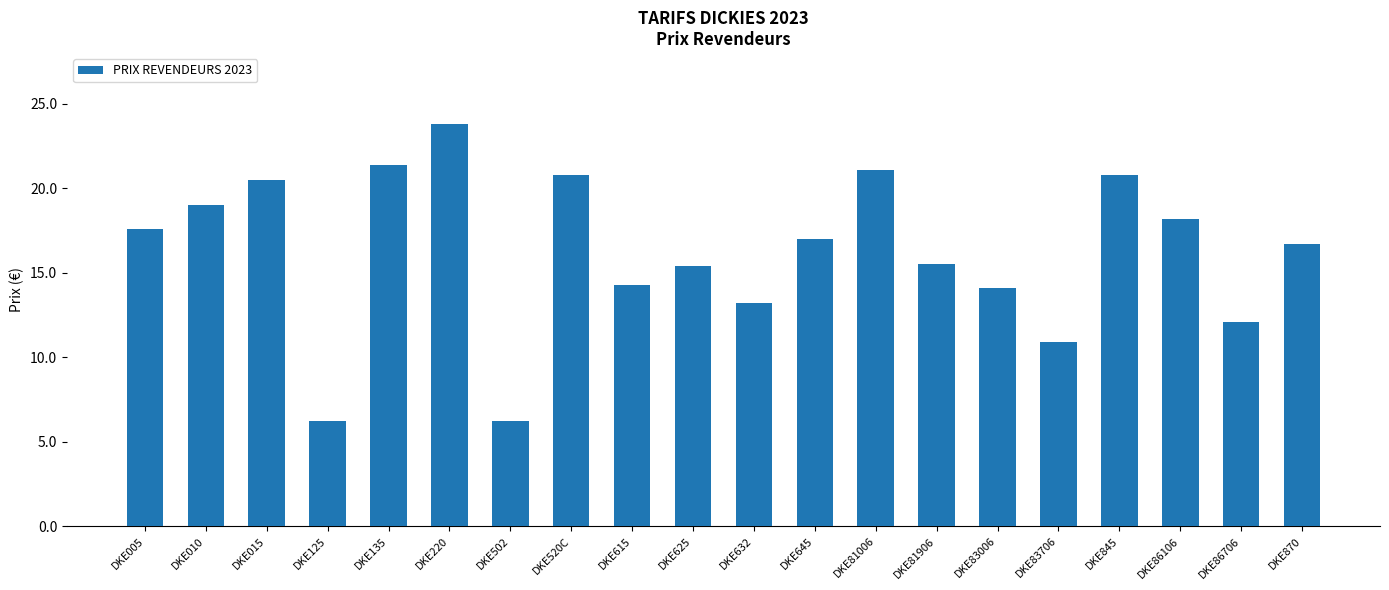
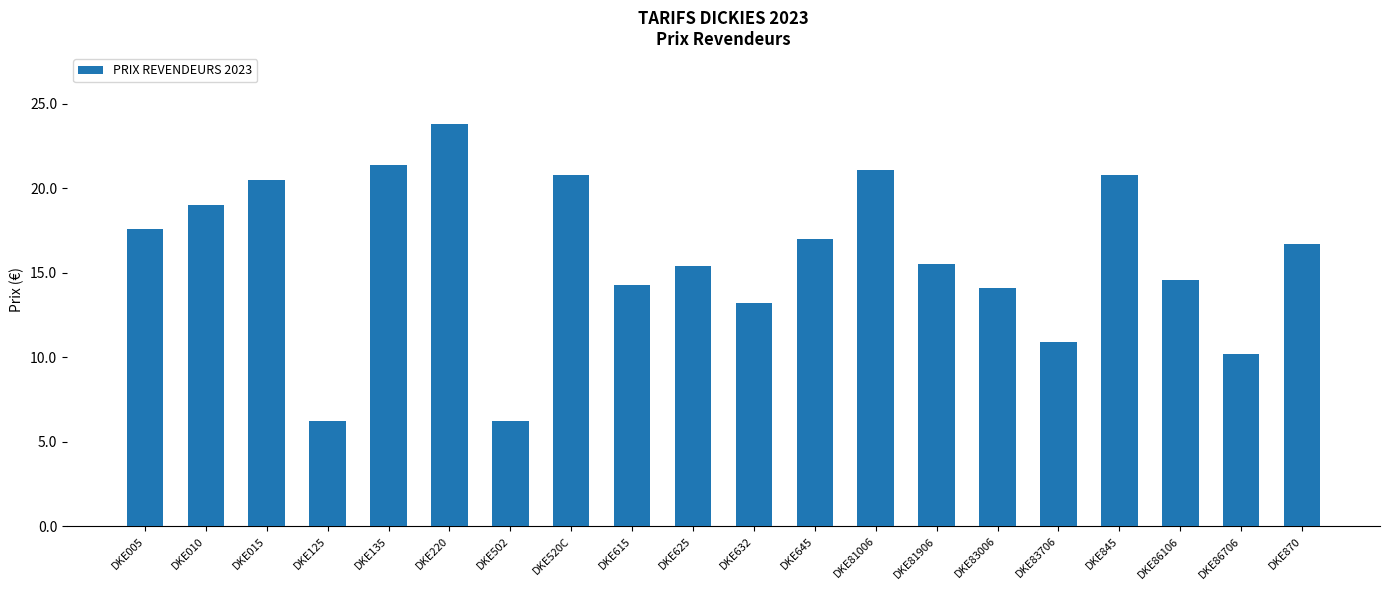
  {
    "DKE005": 17.6,
    "DKE010": 19.0,
    "DKE015": 20.5,
    "DKE125": 6.2,
    "DKE135": 21.4,
    "DKE220": 23.8,
    "DKE502": 6.2,
    "DKE520C": 20.8,
    "DKE615": 14.3,
    "DKE625": 15.4,
    "DKE632": 13.2,
    "DKE645": 17.0,
    "DKE81006": 21.1,
    "DKE81906": 15.5,
    "DKE83006": 14.1,
    "DKE83706": 10.9,
    "DKE845": 20.8,
-   "DKE86106": 18.2,
-   "DKE86706": 12.1,
+   "DKE86106": 14.6,
+   "DKE86706": 10.2,
    "DKE870": 16.7
  }
